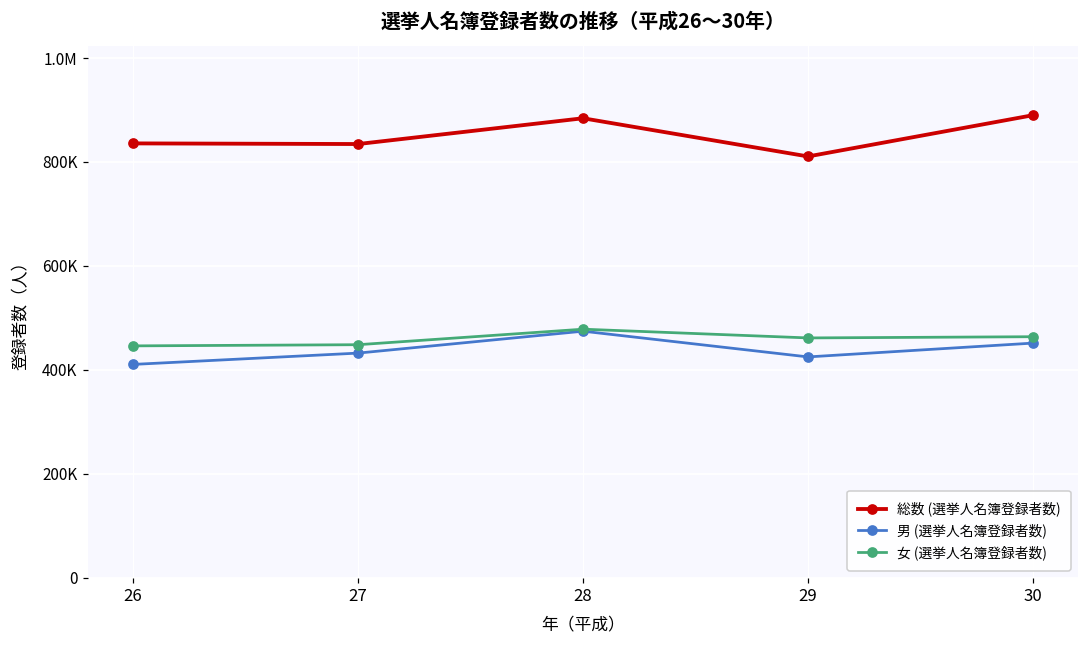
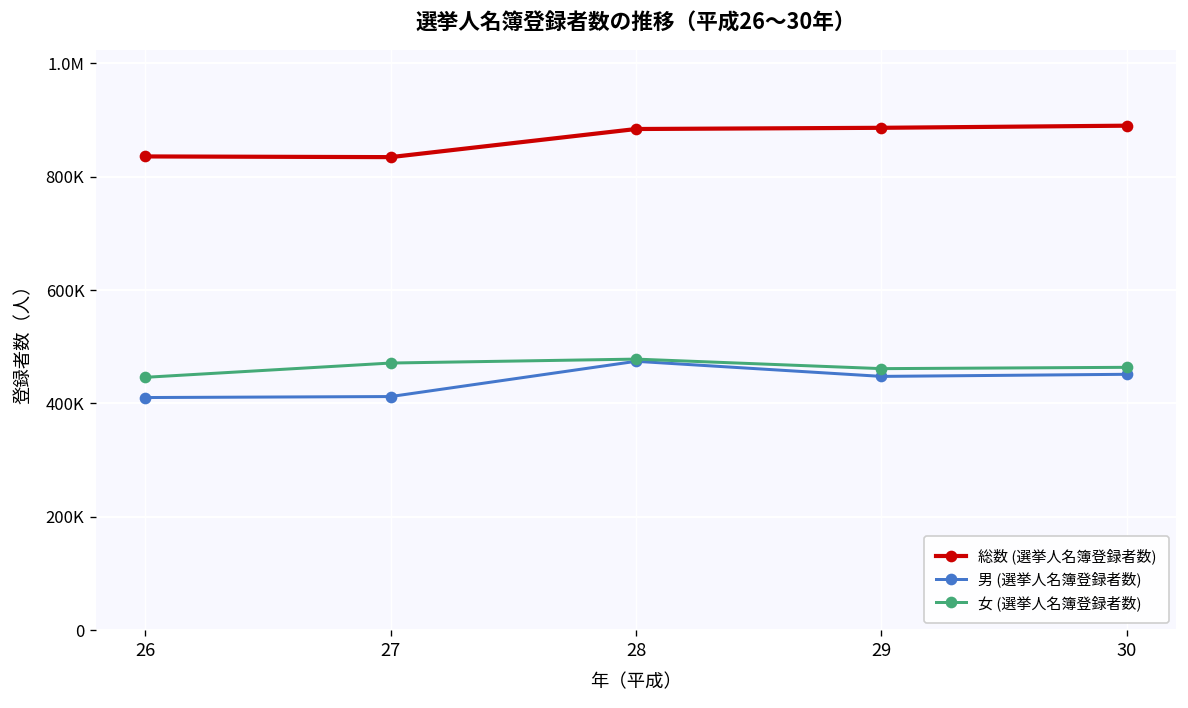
  {
    "総数 (選挙人名簿登録者数)": {
      "26": 840000,
      "27": 830000,
      "28": 880000,
-     "29": 810000,
+     "29": 890000,
      "30": 890000
    },
    "男 (選挙人名簿登録者数)": {
      "26": 410000,
-     "27": 430000,
-     "29": 420000,
+     "27": 410000,
+     "29": 450000,
      "30": 450000
    },
    "女 (選挙人名簿登録者数)": {
      "26": 450000,
-     "27": 450000,
+     "27": 470000,
      "29": 460000,
      "30": 460000
    }
  }
